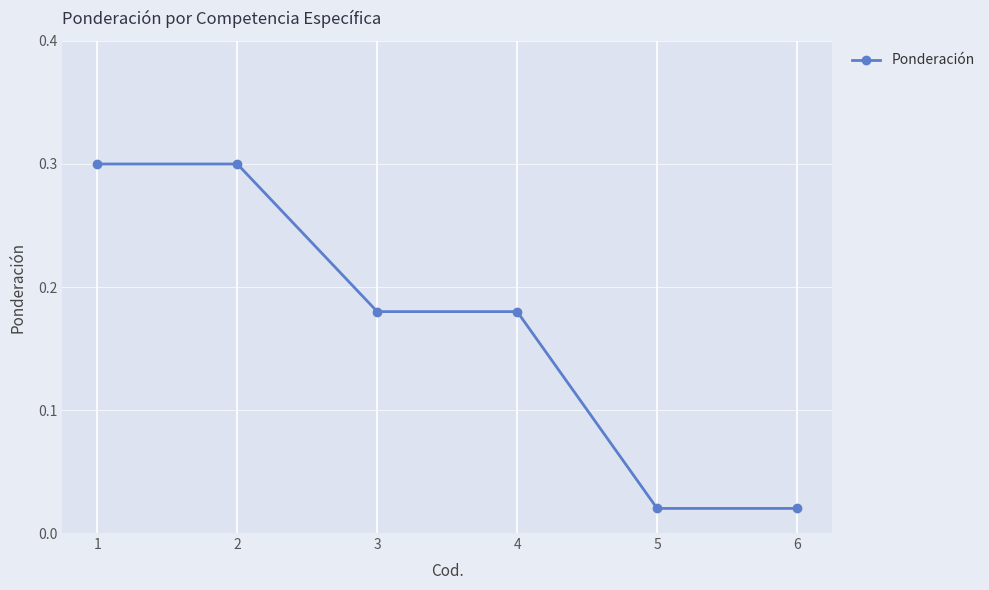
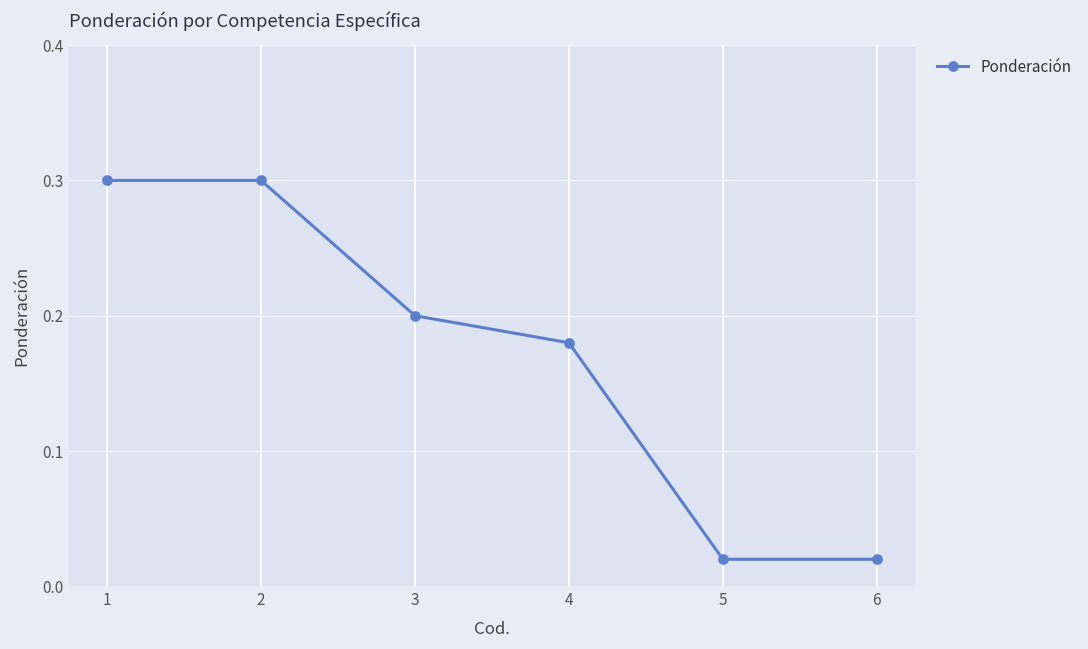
  {
    "1": 0.30,
    "2": 0.30,
-   "3": 0.18,
+   "3": 0.20,
    "4": 0.18,
    "5": 0.02,
    "6": 0.02
  }
